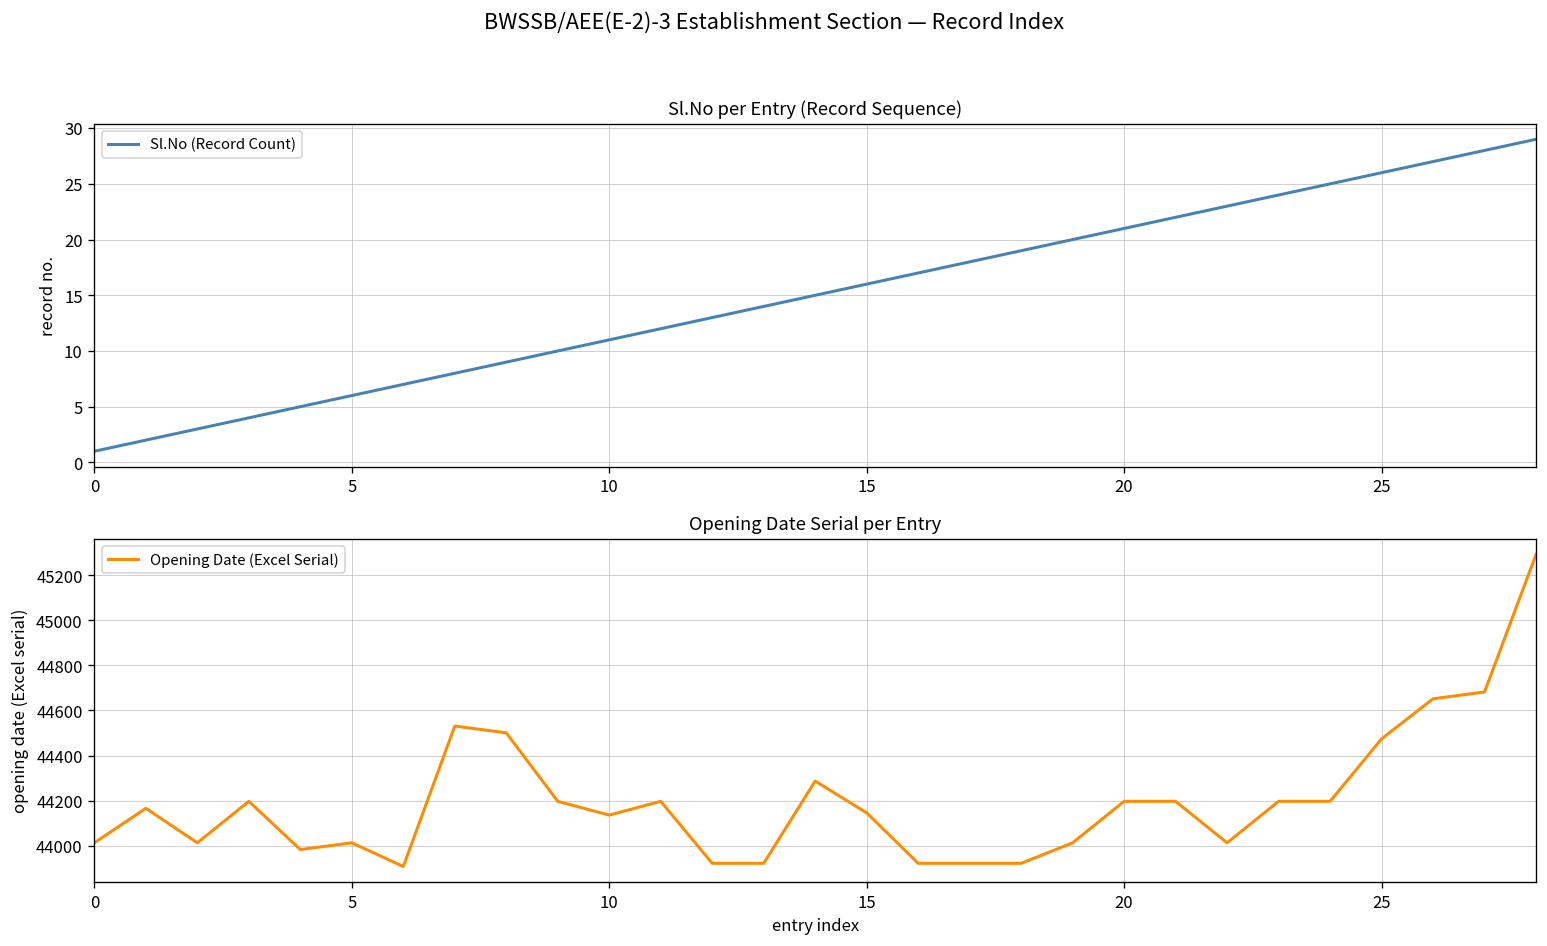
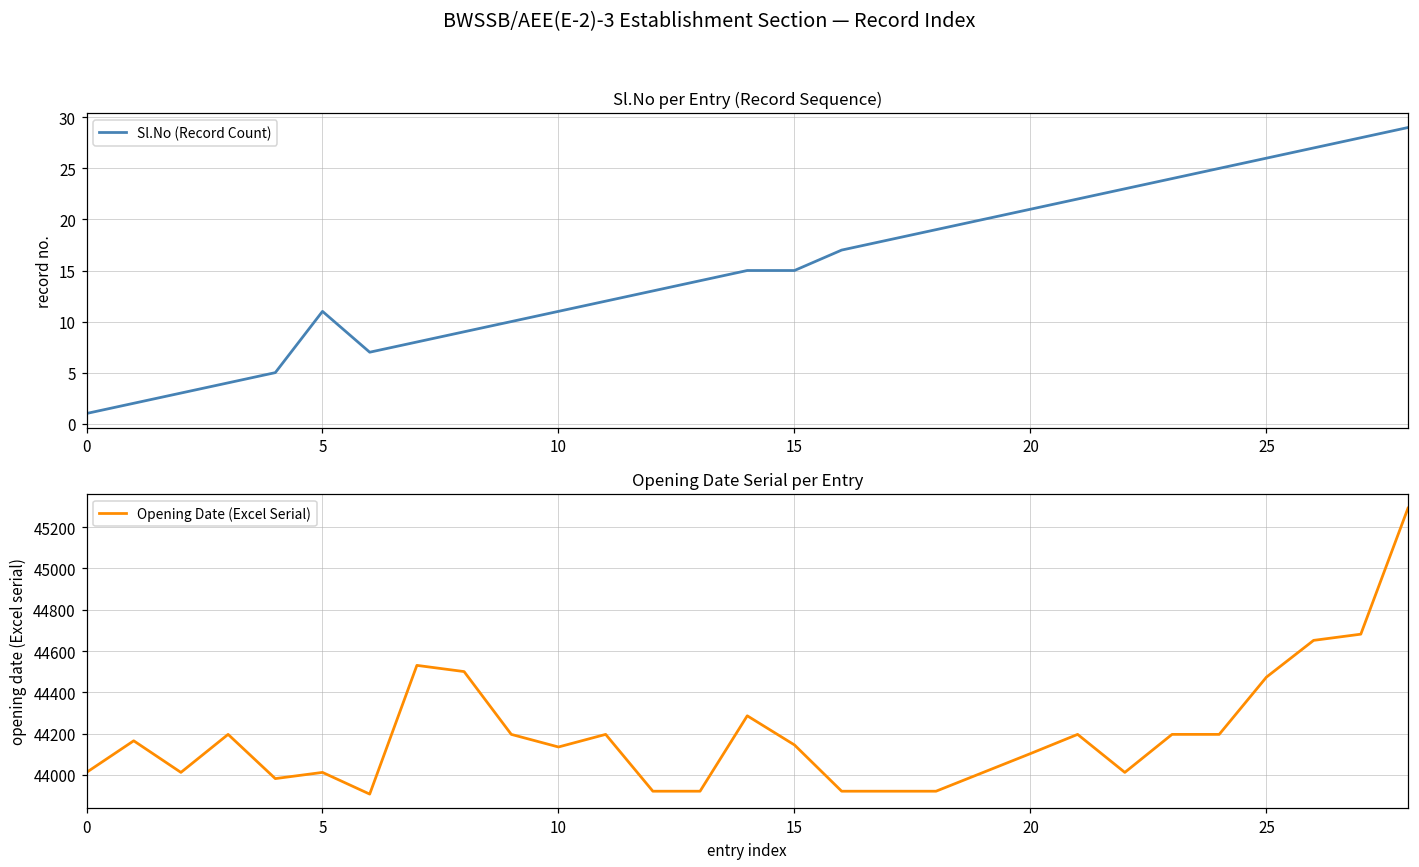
  {
    "Sl.No per Entry (Record Sequence)": {
      "0": 1,
-     "5": 6,
+     "5": 11,
      "10": 11,
-     "15": 16,
+     "15": 15,
      "20": 21,
      "25": 26
    },
    "Opening Date Serial per Entry": {
      "0": 44010,
      "5": 44010,
      "10": 44140,
      "15": 44150,
-     "20": 44200,
+     "20": 44100,
      "25": 44470
    }
  }
